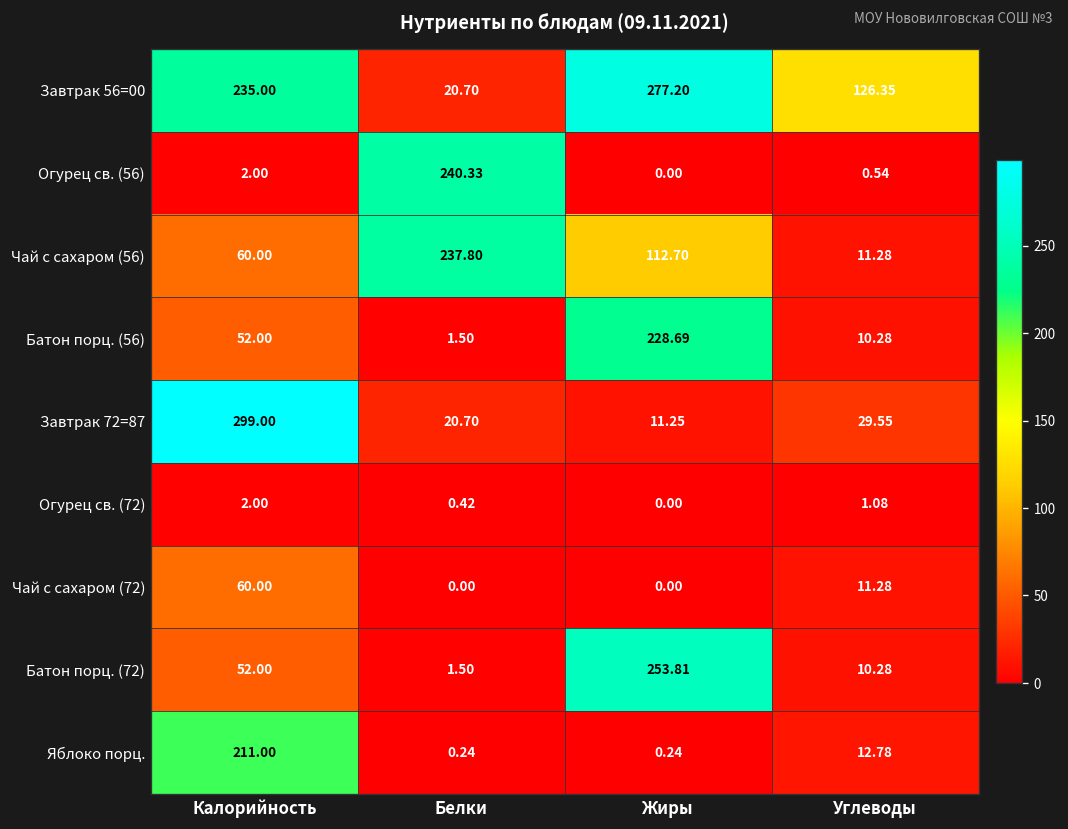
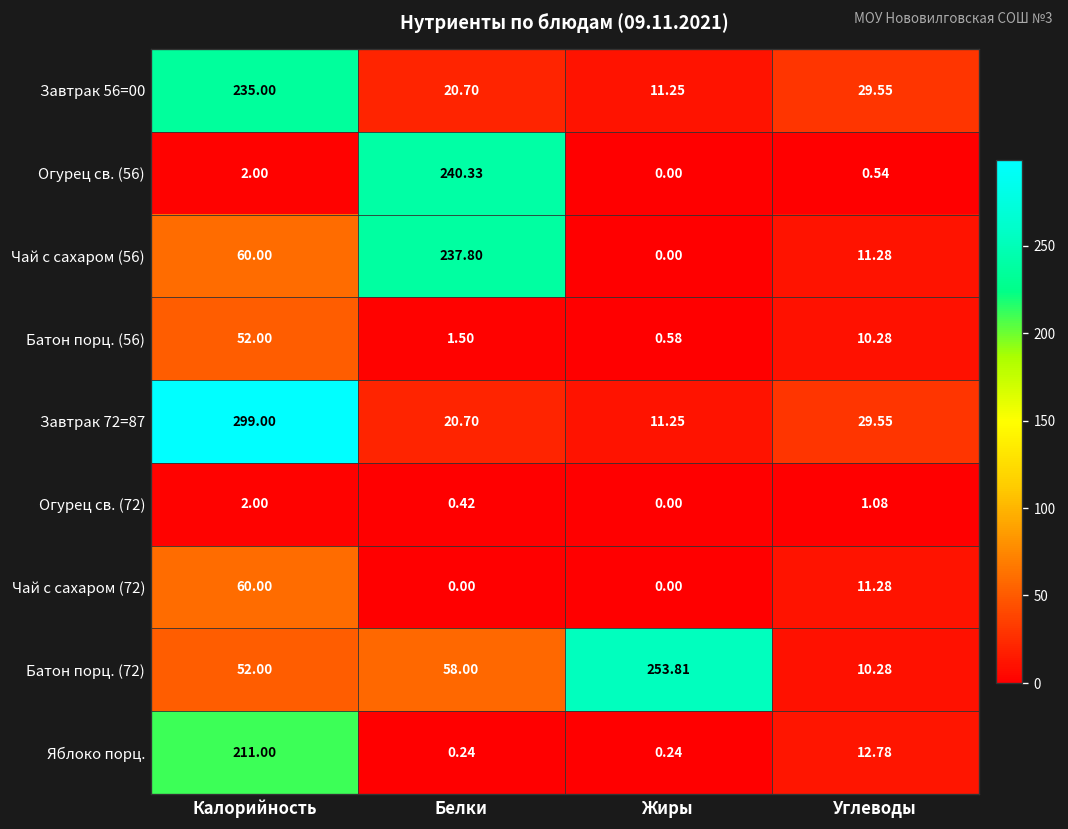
  {
    "Завтрак 56=00": {
      "Калорийность": 235.00,
      "Белки": 20.70,
-     "Жиры": 277.20,
-     "Углеводы": 126.35
+     "Жиры": 11.25,
+     "Углеводы": 29.55
    },
    "Огурец св. (56)": {
      "Калорийность": 2.00,
      "Белки": 240.33,
      "Жиры": 0.00,
      "Углеводы": 0.54
    },
    "Чай с сахаром (56)": {
      "Калорийность": 60.00,
      "Белки": 237.80,
-     "Жиры": 112.70,
+     "Жиры": 0.00,
      "Углеводы": 11.28
    },
    "Батон порц. (56)": {
      "Калорийность": 52.00,
      "Белки": 1.50,
-     "Жиры": 228.69,
+     "Жиры": 0.58,
      "Углеводы": 10.28
    },
    "Завтрак 72=87": {
      "Калорийность": 299.00,
      "Белки": 20.70,
      "Жиры": 11.25,
      "Углеводы": 29.55
    },
    "Огурец св. (72)": {
      "Калорийность": 2.00,
      "Белки": 0.42,
      "Жиры": 0.00,
      "Углеводы": 1.08
    },
    "Чай с сахаром (72)": {
      "Калорийность": 60.00,
      "Белки": 0.00,
      "Жиры": 0.00,
      "Углеводы": 11.28
    },
    "Батон порц. (72)": {
      "Калорийность": 52.00,
-     "Белки": 1.50,
+     "Белки": 58.00,
      "Жиры": 253.81,
      "Углеводы": 10.28
    },
    "Яблоко порц.": {
      "Калорийность": 211.00,
      "Белки": 0.24,
      "Жиры": 0.24,
      "Углеводы": 12.78
    }
  }
